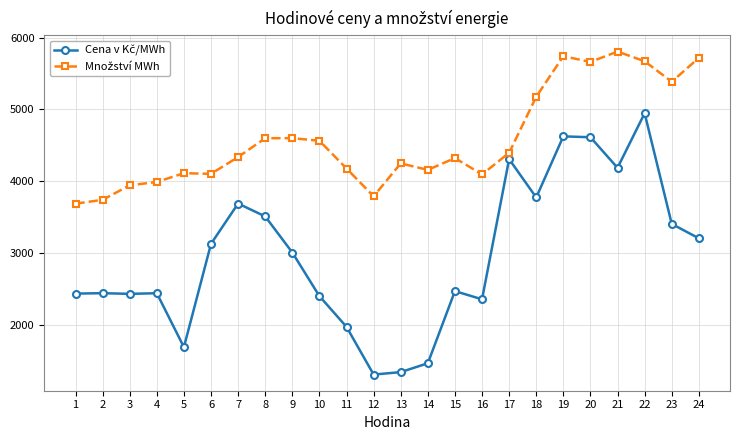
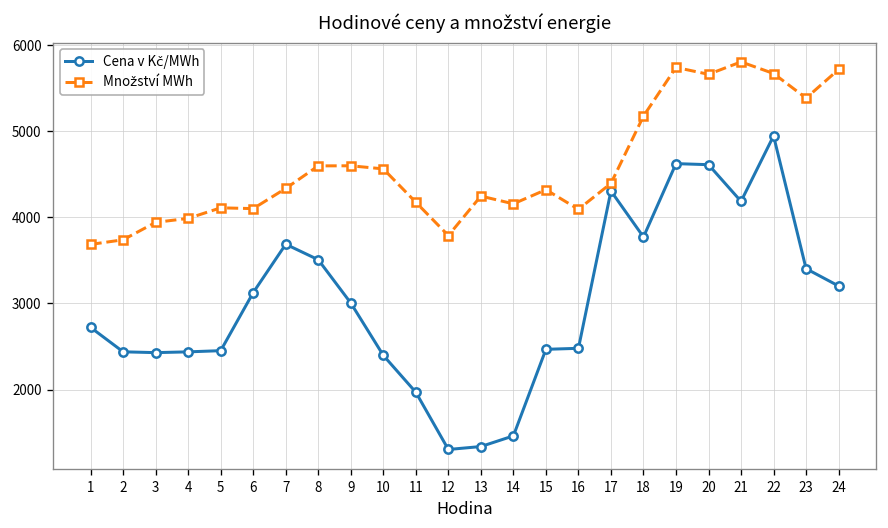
  {
    "Cena v Kč/MWh": {
-     "1": 2400,
+     "1": 2700,
      "2": 2400,
      "3": 2400,
      "4": 2400,
-     "5": 1700,
+     "5": 2500,
      "6": 3100,
      "7": 3700,
      "8": 3500,
      "9": 3000,
      "10": 2400,
      "11": 2000,
      "12": 1300,
      "13": 1300,
      "14": 1500,
      "15": 2500,
-     "16": 2400,
+     "16": 2500,
      "17": 4300,
      "18": 3800,
      "19": 4600,
      "20": 4600,
      "21": 4200,
      "22": 4900,
      "23": 3400,
      "24": 3200
    },
    "Množství MWh": {
      "1": 3700,
      "2": 3700,
      "3": 3900,
      "4": 4000,
      "5": 4100,
      "6": 4100,
      "7": 4300,
      "8": 4600,
      "9": 4600,
      "10": 4600,
      "11": 4200,
      "12": 3800,
      "13": 4200,
      "14": 4200,
      "15": 4300,
      "16": 4100,
      "17": 4400,
      "18": 5200,
      "19": 5700,
      "20": 5700,
      "21": 5800,
      "22": 5700,
      "23": 5400,
      "24": 5700
    }
  }
